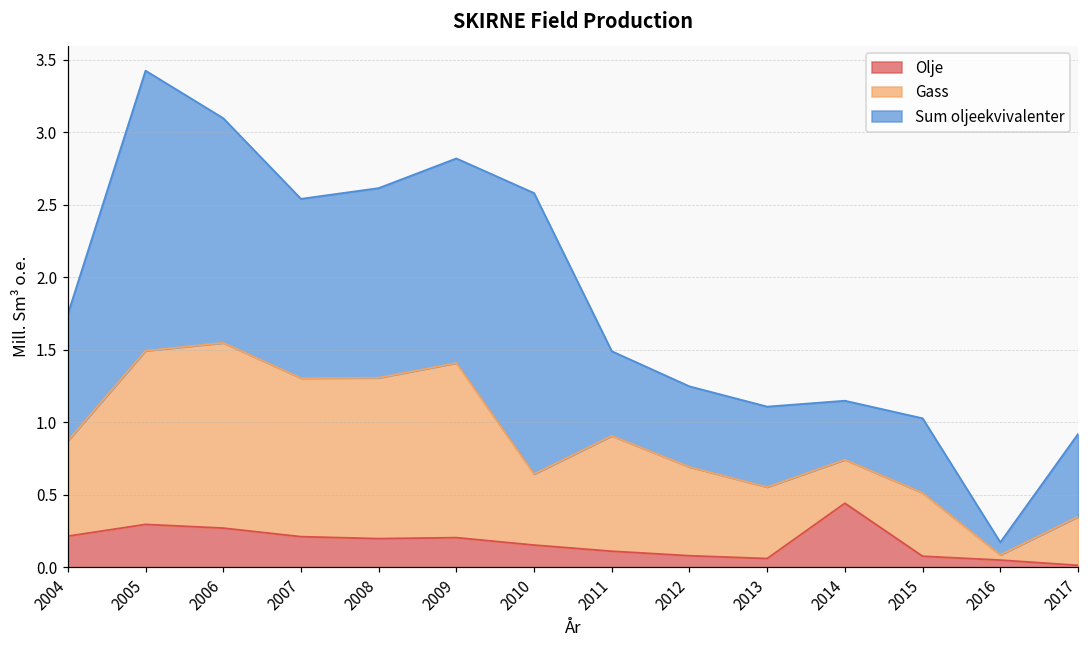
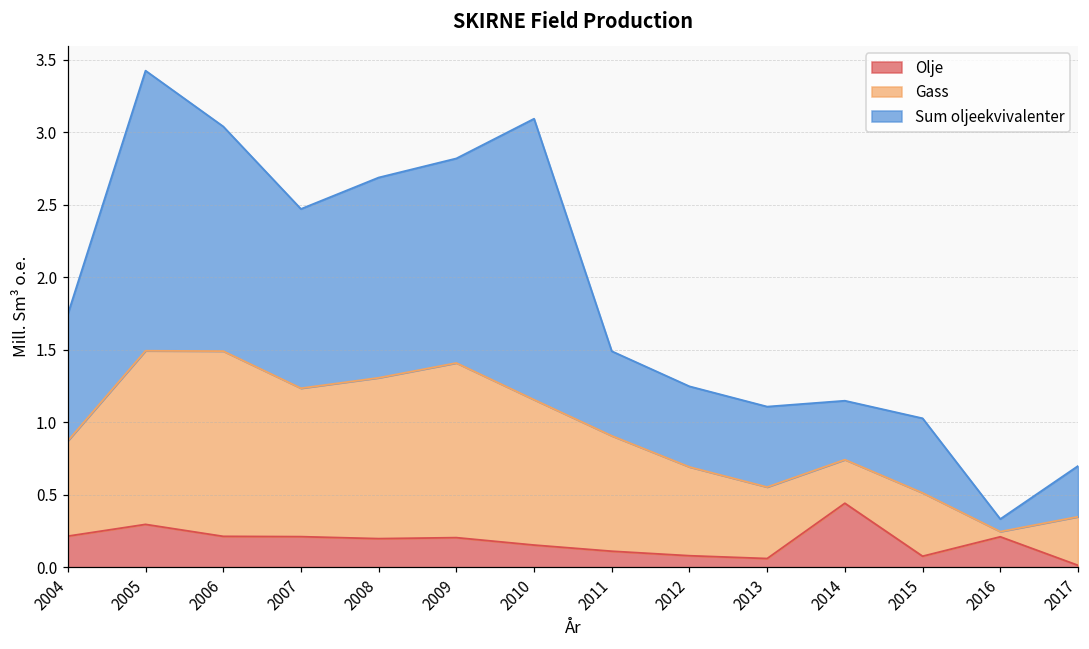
  {
    "Olje": {
      "2004": 0.22,
      "2005": 0.30,
-     "2006": 0.27,
+     "2006": 0.21,
      "2007": 0.21,
      "2008": 0.20,
      "2009": 0.21,
      "2010": 0.15,
      "2011": 0.11,
      "2012": 0.08,
      "2013": 0.06,
      "2014": 0.44,
      "2015": 0.08,
-     "2016": 0.05,
+     "2016": 0.21,
      "2017": 0.01
    },
    "Gass": {
      "2004": 0.66,
      "2005": 1.20,
      "2006": 1.28,
-     "2007": 1.09,
+     "2007": 1.02,
      "2008": 1.11,
      "2009": 1.20,
-     "2010": 0.49,
+     "2010": 1.00,
      "2011": 0.80,
      "2012": 0.61,
      "2013": 0.49,
      "2014": 0.30,
      "2015": 0.44,
      "2016": 0.04,
      "2017": 0.33
    },
    "Sum oljeekvivalenter": {
      "2004": 0.87,
      "2005": 1.93,
      "2006": 1.55,
      "2007": 1.24,
-     "2008": 1.31,
+     "2008": 1.38,
      "2009": 1.41,
      "2010": 1.94,
      "2011": 0.58,
      "2012": 0.56,
      "2013": 0.55,
      "2014": 0.41,
      "2015": 0.51,
      "2016": 0.09,
-     "2017": 0.57
+     "2017": 0.35
    }
  }
